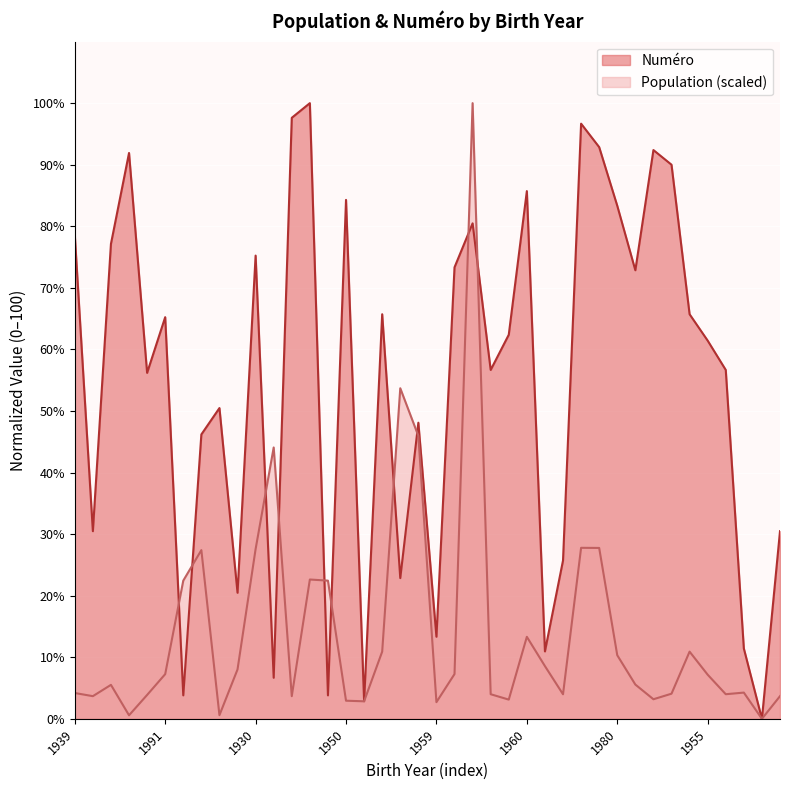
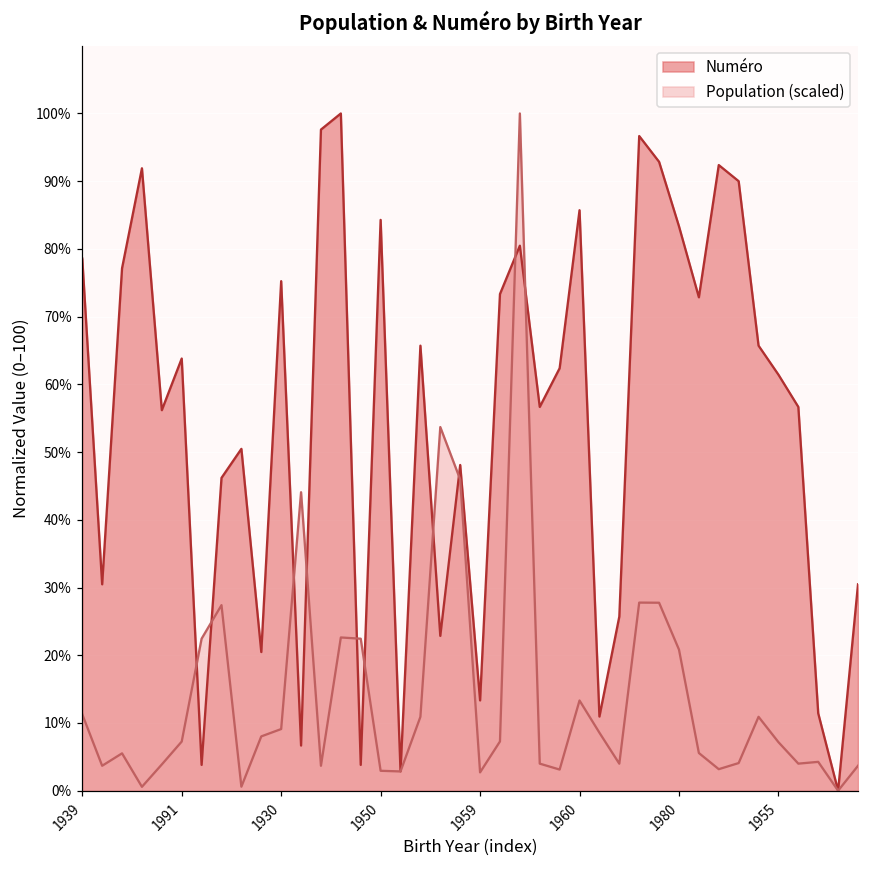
  {
    "Numéro": {
      "1939": "79%",
-     "1991": "65%",
+     "1991": "64%",
      "1930": "75%",
      "1959": "13%",
      "1960": "86%",
      "1980": "83%"
    },
    "Population (scaled)": {
-     "1939": "4%",
+     "1939": "11%",
      "1991": "7%",
-     "1930": "28%",
+     "1930": "9%",
      "1959": "3%",
      "1960": "13%",
-     "1980": "10%"
+     "1980": "21%"
    }
  }
